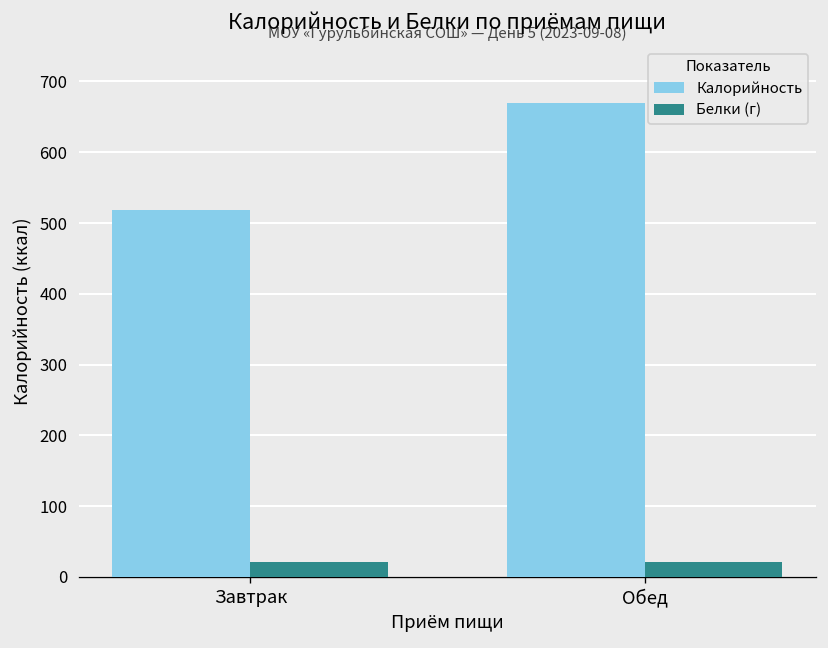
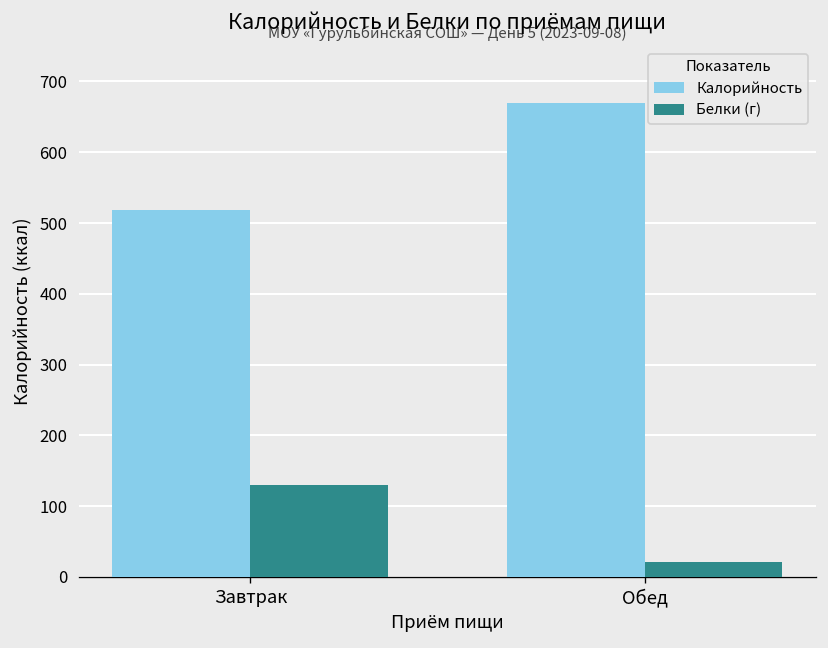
  {
    "Калорийность": {
      "Завтрак": 520,
      "Обед": 670
    },
    "Белки (г)": {
-     "Завтрак": 20,
+     "Завтрак": 130,
      "Обед": 20
    }
  }
